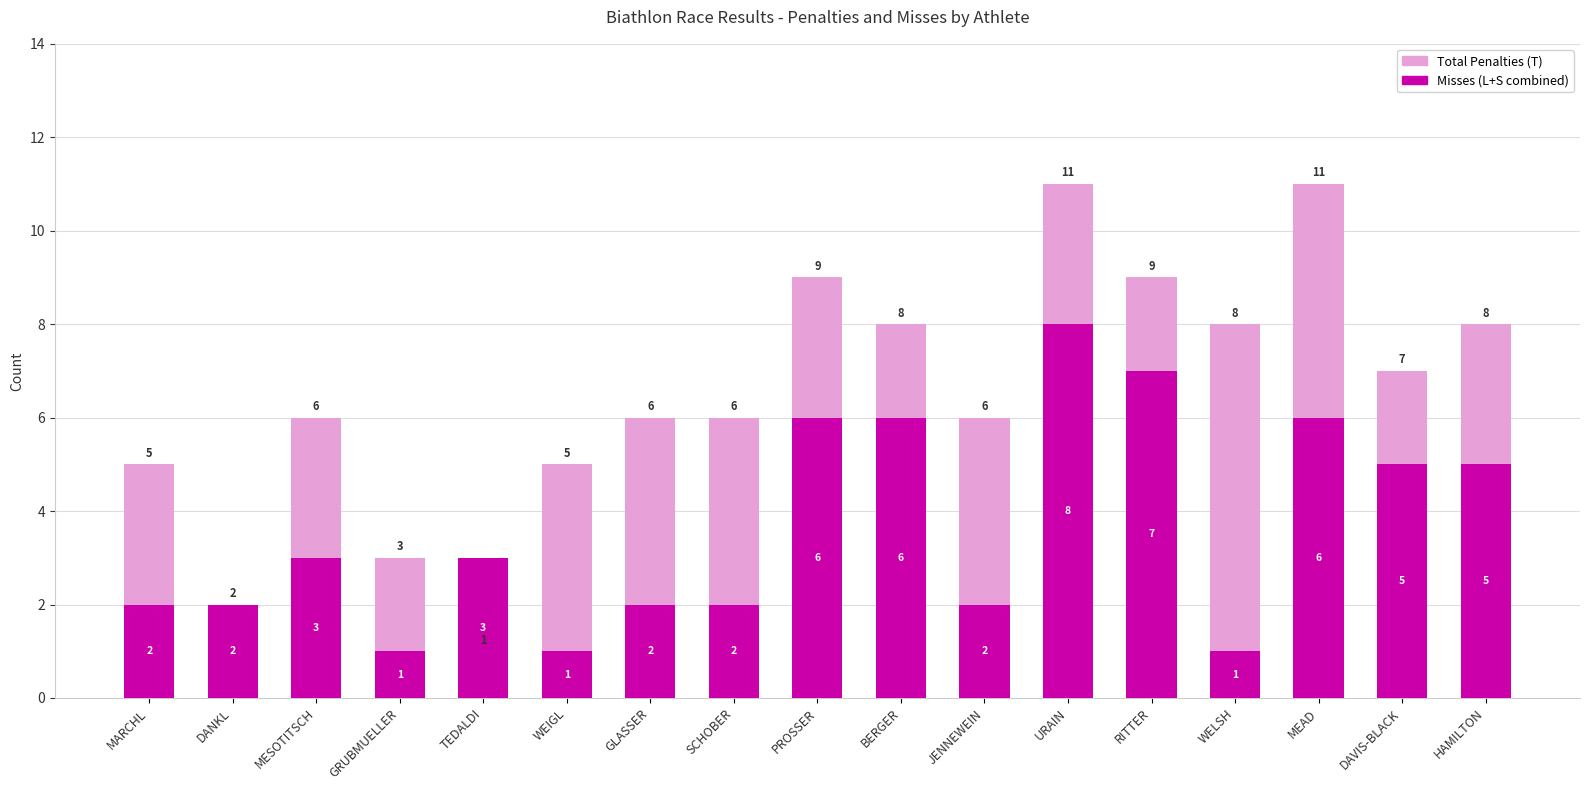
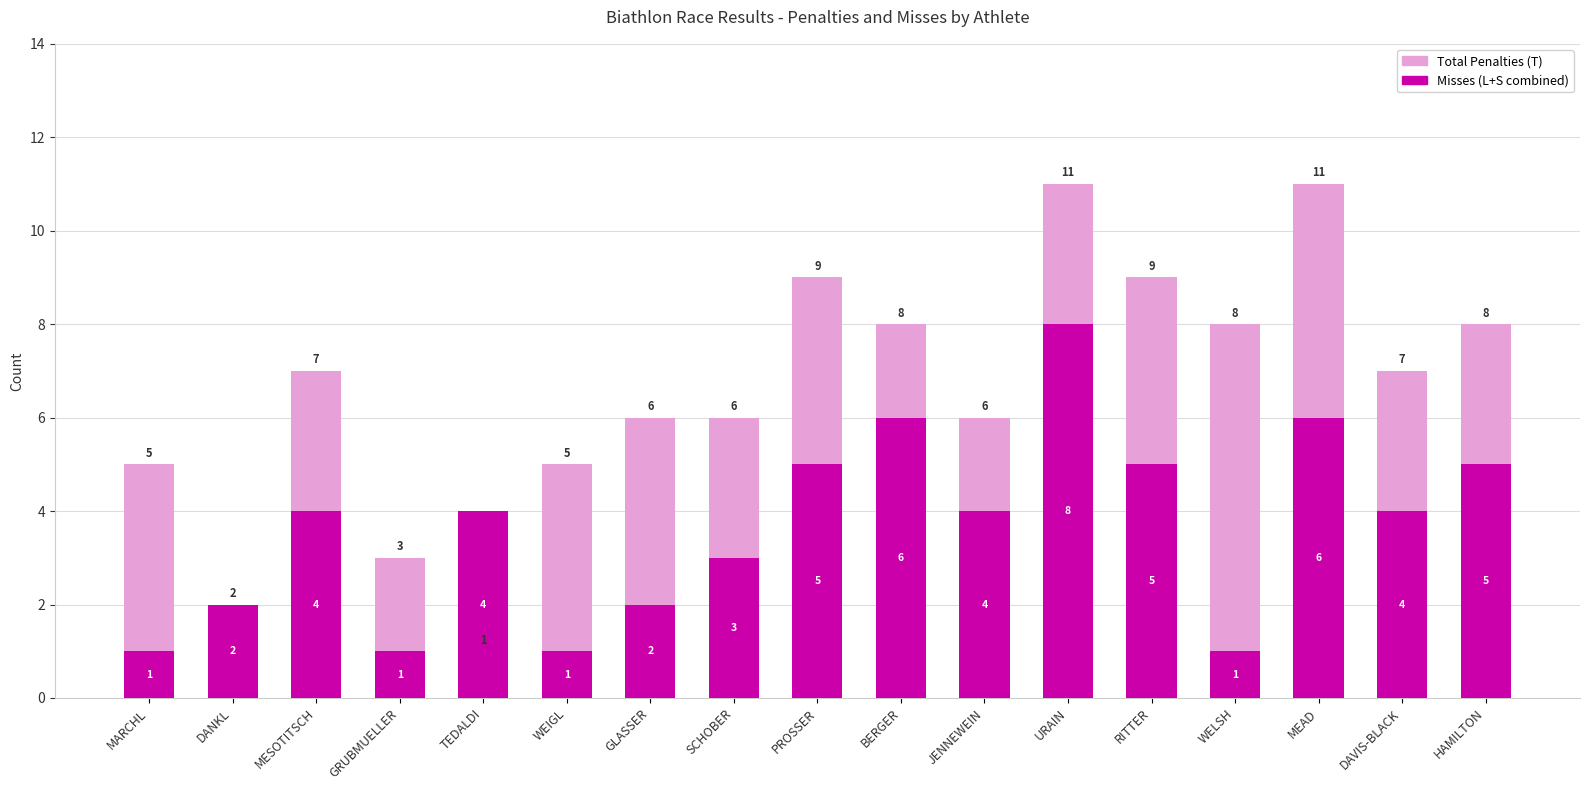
  {
    "Total Penalties (T)": {
      "MARCHL": 5,
      "DANKL": 2,
-     "MESOTITSCH": 6,
+     "MESOTITSCH": 7,
      "GRUBMUELLER": 3,
      "WEIGL": 5,
      "GLASSER": 6,
      "SCHOBER": 6,
      "PROSSER": 9,
      "BERGER": 8,
      "JENNEWEIN": 6,
      "URAIN": 11,
      "RITTER": 9,
      "WELSH": 8,
      "MEAD": 11,
      "DAVIS-BLACK": 7,
      "HAMILTON": 8
    },
    "Misses (L+S combined)": {
-     "MARCHL": 2,
+     "MARCHL": 1,
      "DANKL": 2,
-     "MESOTITSCH": 3,
-     "TEDALDI": 3,
-     "SCHOBER": 2,
-     "PROSSER": 6,
-     "JENNEWEIN": 2,
-     "RITTER": 7,
-     "DAVIS-BLACK": 5
+     "MESOTITSCH": 4,
+     "TEDALDI": 4,
+     "SCHOBER": 3,
+     "PROSSER": 5,
+     "JENNEWEIN": 4,
+     "RITTER": 5,
+     "DAVIS-BLACK": 4
    }
  }
